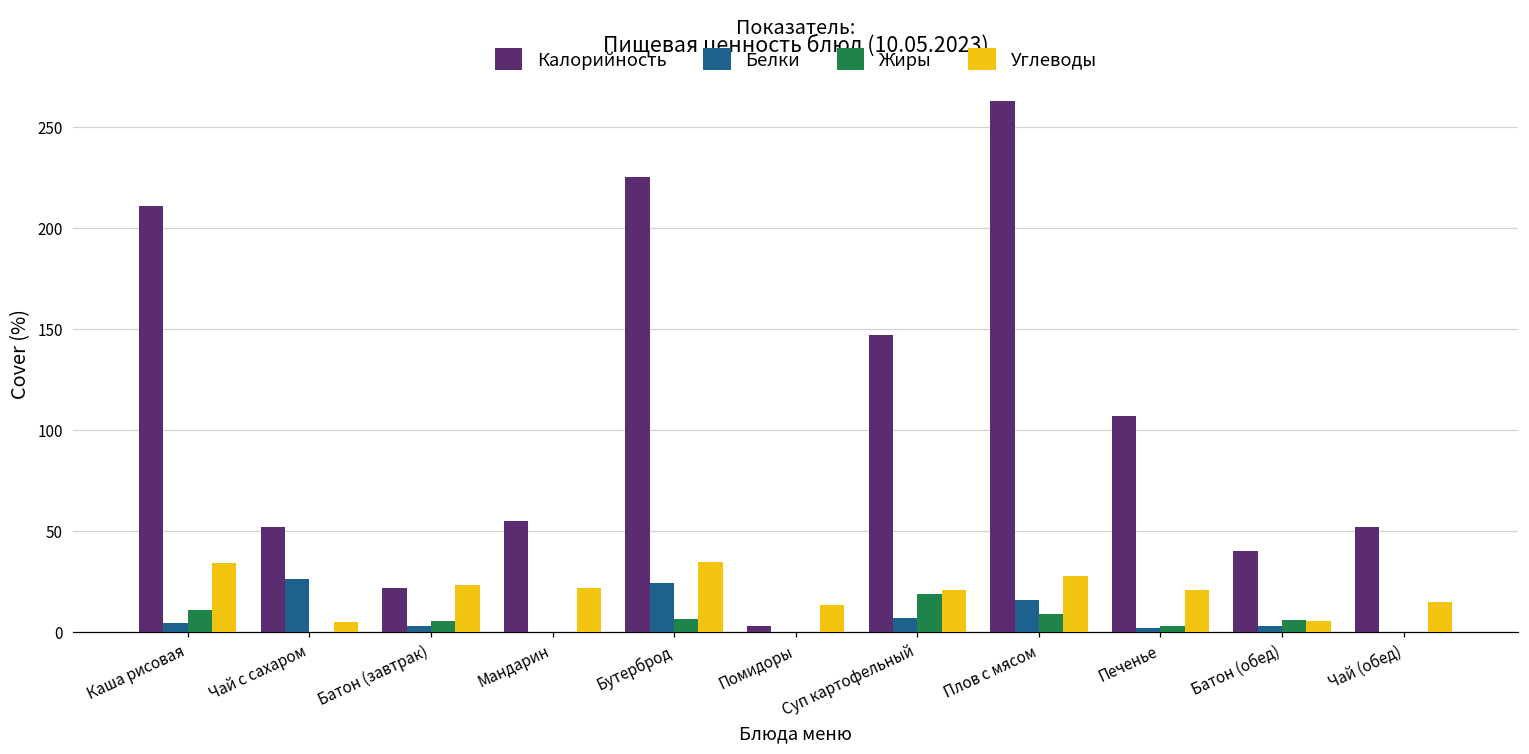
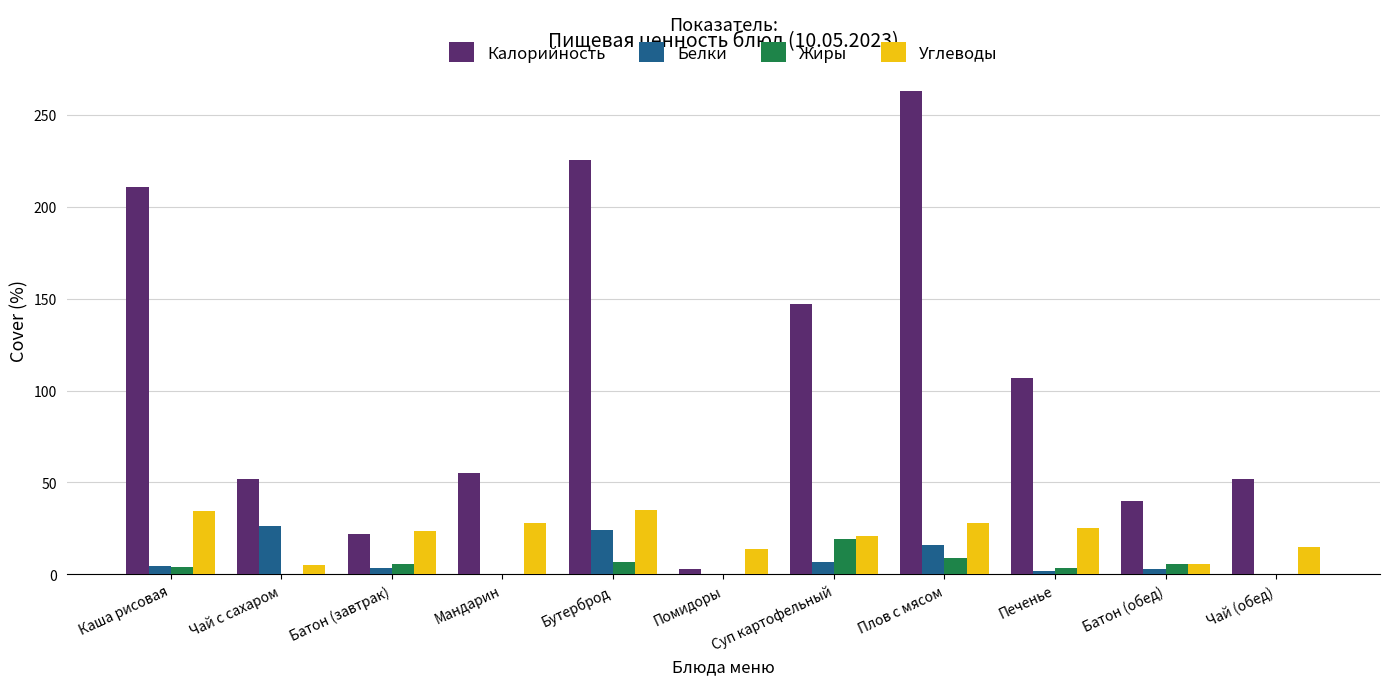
  {
    "Калорийность": {
      "Каша рисовая": 211,
      "Чай с сахаром": 52,
      "Батон (завтрак)": 22,
      "Мандарин": 55,
      "Бутерброд": 225,
      "Помидоры": 3,
      "Суп картофельный": 147,
      "Плов с мясом": 263,
      "Печенье": 107,
      "Батон (обед)": 40,
      "Чай (обед)": 52
    },
    "Белки": {
      "Каша рисовая": 5,
      "Чай с сахаром": 26,
      "Батон (завтрак)": 3,
      "Мандарин": 0,
      "Бутерброд": 24,
      "Суп картофельный": 7,
      "Плов с мясом": 16,
      "Печенье": 2,
      "Батон (обед)": 3,
      "Чай (обед)": 0
    },
    "Жиры": {
-     "Каша рисовая": 11,
+     "Каша рисовая": 4,
      "Чай с сахаром": 0,
      "Батон (завтрак)": 6,
      "Мандарин": 0,
      "Бутерброд": 7,
      "Суп картофельный": 19,
      "Плов с мясом": 9,
      "Печенье": 3,
      "Батон (обед)": 6,
      "Чай (обед)": 0
    },
    "Углеводы": {
      "Каша рисовая": 34,
      "Чай с сахаром": 5,
      "Батон (завтрак)": 24,
-     "Мандарин": 22,
+     "Мандарин": 28,
      "Бутерброд": 35,
      "Помидоры": 14,
      "Суп картофельный": 21,
      "Плов с мясом": 28,
-     "Печенье": 21,
+     "Печенье": 25,
      "Батон (обед)": 6,
      "Чай (обед)": 15
    }
  }
